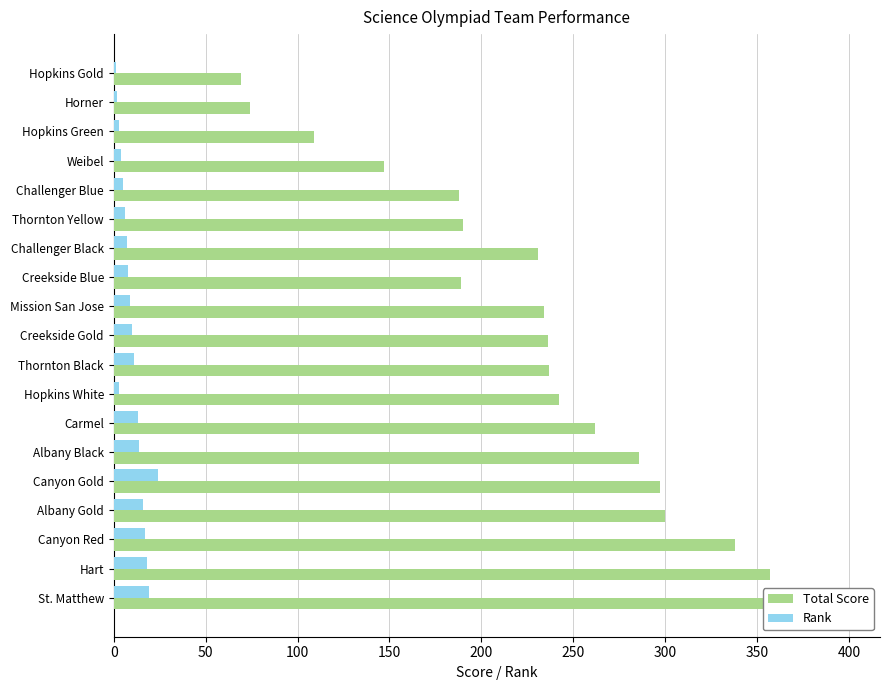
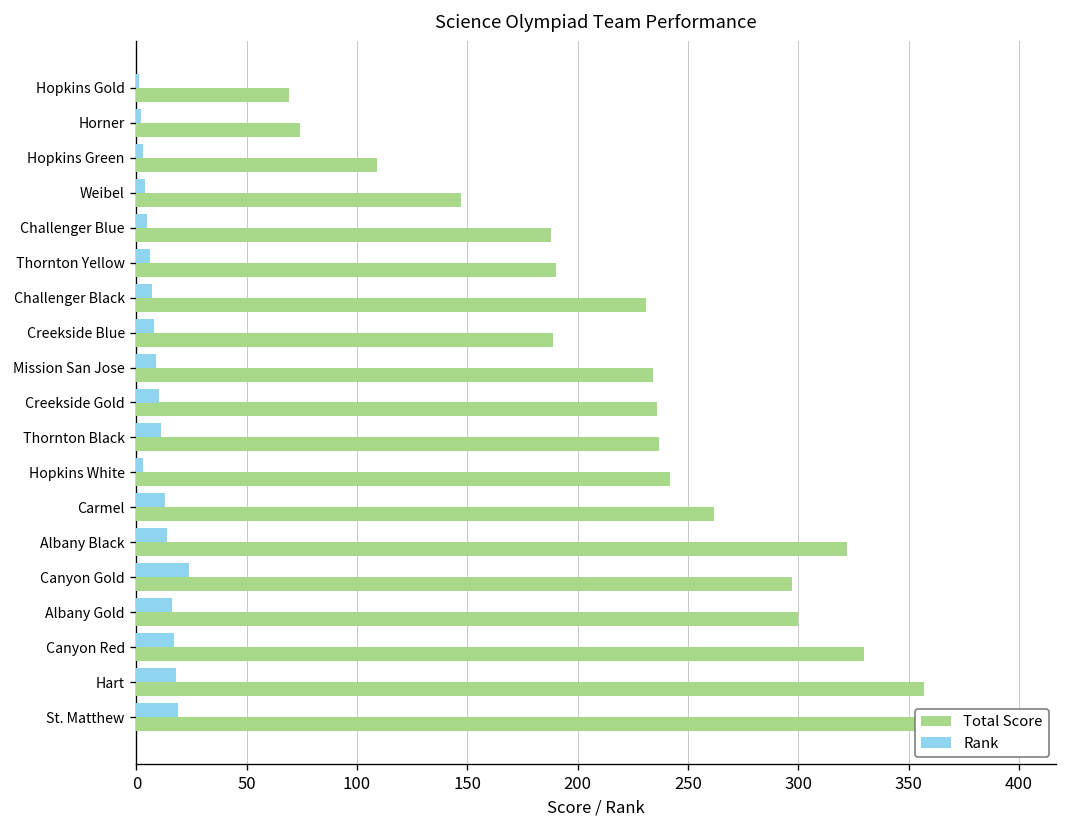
  {
    "Total Score": {
      "Hopkins Gold": 69,
      "Horner": 74,
      "Hopkins Green": 109,
      "Weibel": 147,
      "Challenger Blue": 188,
      "Thornton Yellow": 190,
      "Challenger Black": 231,
      "Creekside Blue": 189,
      "Mission San Jose": 234,
      "Creekside Gold": 236,
      "Thornton Black": 237,
      "Hopkins White": 242,
      "Carmel": 262,
-     "Albany Black": 286,
+     "Albany Black": 322,
      "Canyon Gold": 297,
      "Albany Gold": 300,
-     "Canyon Red": 338,
+     "Canyon Red": 330,
      "Hart": 357
    },
    "Rank": {
      "Horner": 2,
      "Hopkins Green": 3,
      "Weibel": 4,
      "Challenger Blue": 5,
      "Thornton Yellow": 6,
      "Challenger Black": 7,
      "Creekside Blue": 8,
      "Mission San Jose": 9,
      "Creekside Gold": 10,
      "Thornton Black": 11,
      "Hopkins White": 3,
      "Carmel": 13,
      "Albany Black": 14,
      "Canyon Gold": 24,
      "Albany Gold": 16,
      "Canyon Red": 17,
      "Hart": 18,
      "St. Matthew": 19
    }
  }
